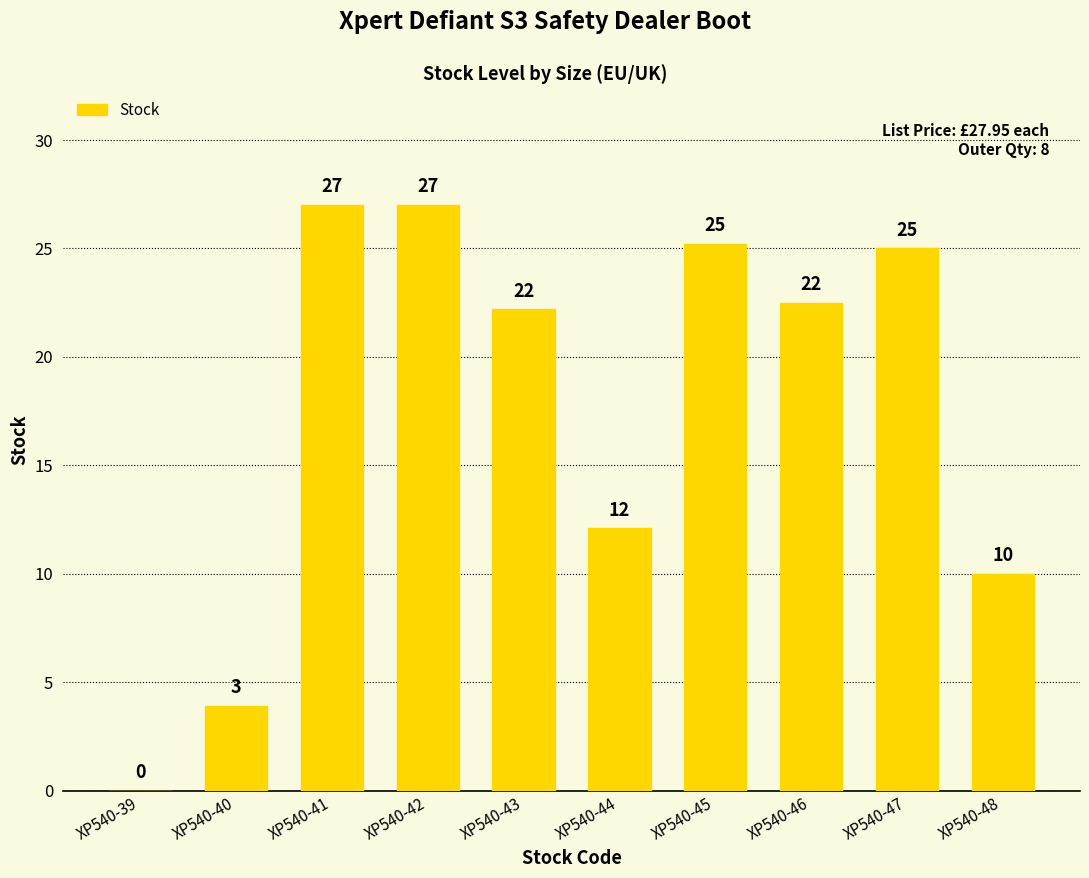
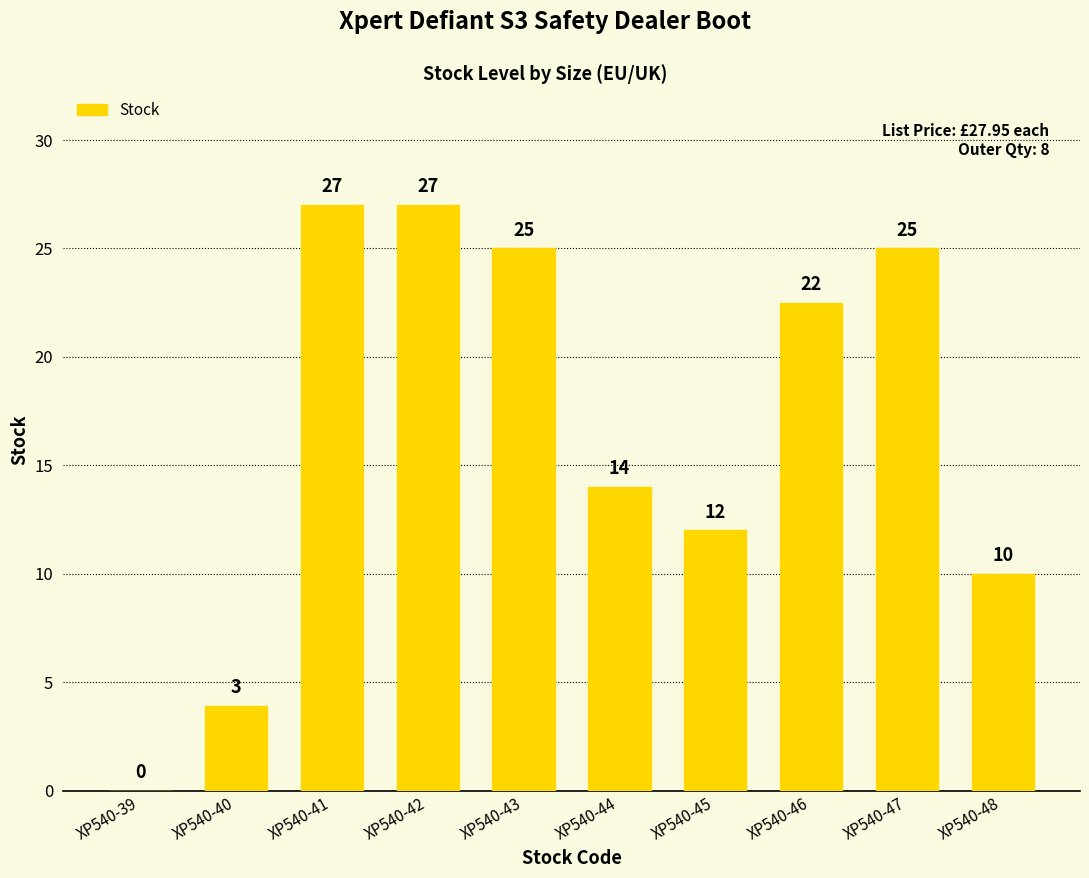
  {
    "XP540-39": 0,
    "XP540-41": 27,
    "XP540-42": 27,
-   "XP540-43": 22,
-   "XP540-44": 12,
-   "XP540-45": 25,
+   "XP540-43": 25,
+   "XP540-44": 14,
+   "XP540-45": 12,
    "XP540-46": 22,
    "XP540-47": 25,
    "XP540-48": 10
  }
